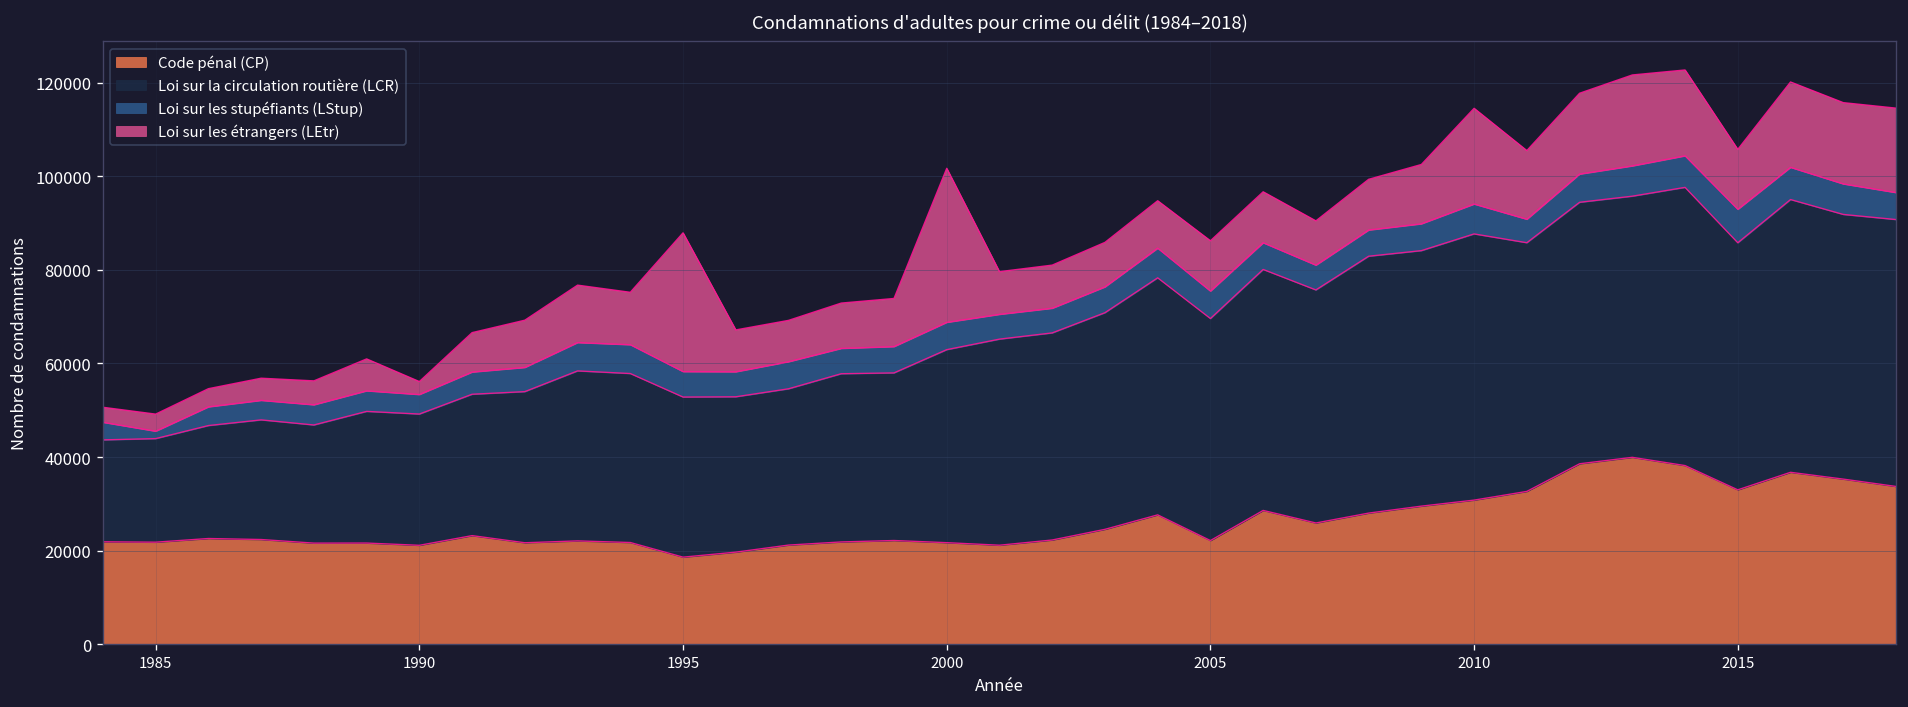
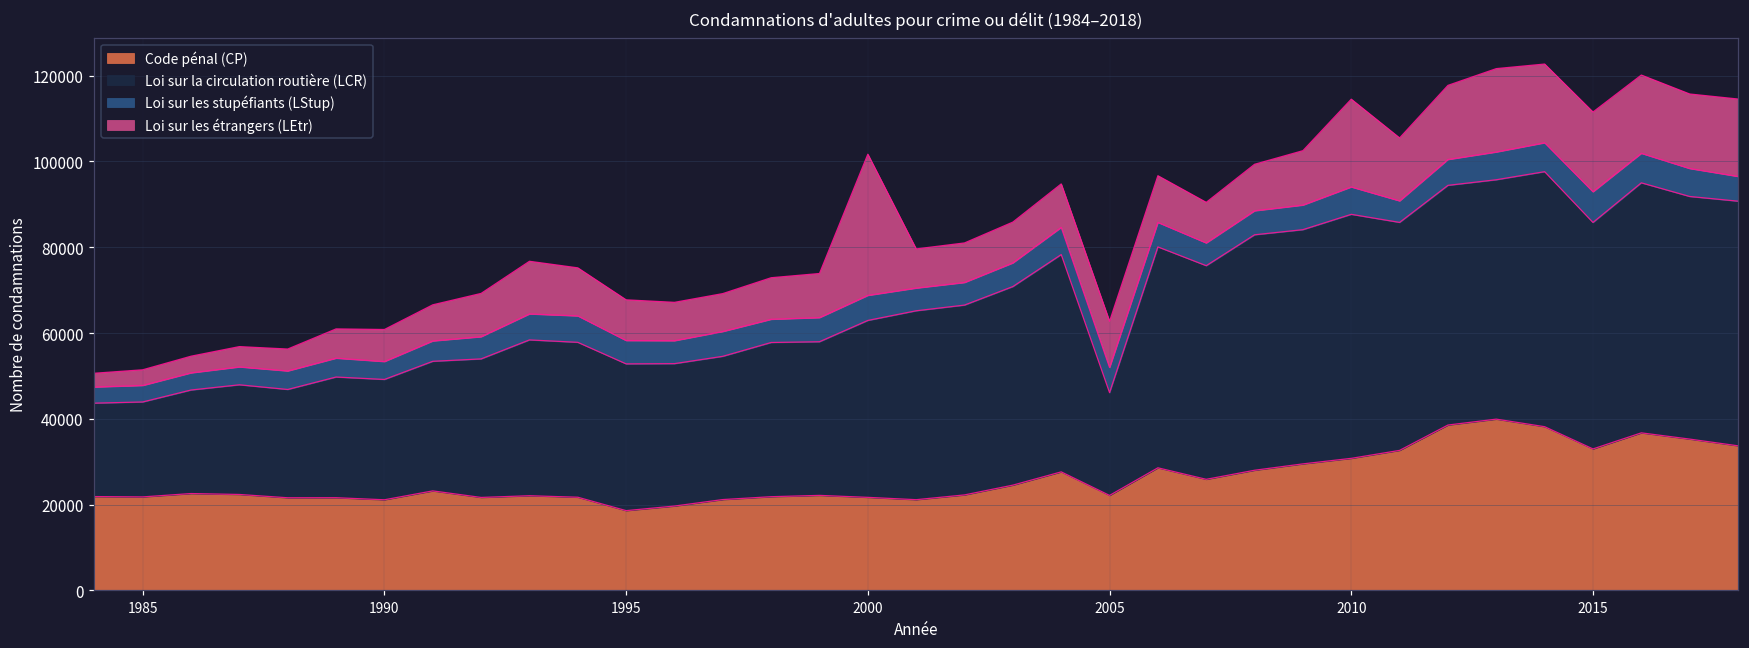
  {
    "Code pénal (CP)": {
      "1985": 22000,
      "1990": 21000,
      "1995": 19000,
      "2000": 22000,
      "2005": 22000,
      "2010": 31000,
      "2015": 33000
    },
    "Loi sur la circulation routière (LCR)": {
      "1985": 22000,
      "1990": 28000,
      "1995": 34000,
      "2000": 41000,
-     "2005": 47000,
+     "2005": 24000,
      "2010": 57000,
      "2015": 53000
    },
    "Loi sur les stupéfiants (LStup)": {
-     "1985": 2000,
+     "1985": 4000,
      "1990": 4000,
      "1995": 5000,
      "2000": 6000,
      "2005": 6000,
      "2010": 6000,
      "2015": 7000
    },
    "Loi sur les étrangers (LEtr)": {
      "1985": 4000,
-     "1990": 3000,
-     "1995": 30000,
+     "1990": 7000,
+     "1995": 9000,
      "2000": 33000,
      "2005": 11000,
      "2010": 20000,
-     "2015": 13000
+     "2015": 19000
    }
  }
